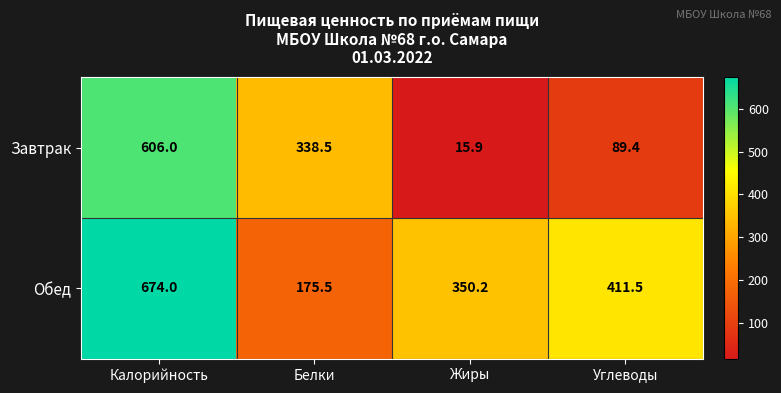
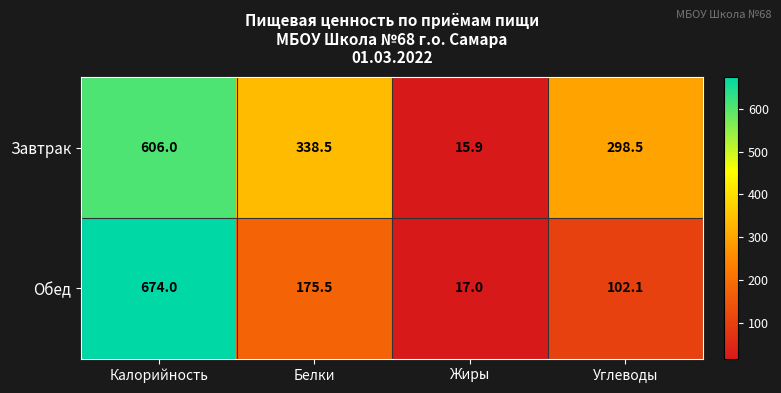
  {
    "Завтрак": {
      "Калорийность": 606.0,
      "Белки": 338.5,
      "Жиры": 15.9,
-     "Углеводы": 89.4
+     "Углеводы": 298.5
    },
    "Обед": {
      "Калорийность": 674.0,
      "Белки": 175.5,
-     "Жиры": 350.2,
-     "Углеводы": 411.5
+     "Жиры": 17.0,
+     "Углеводы": 102.1
    }
  }
